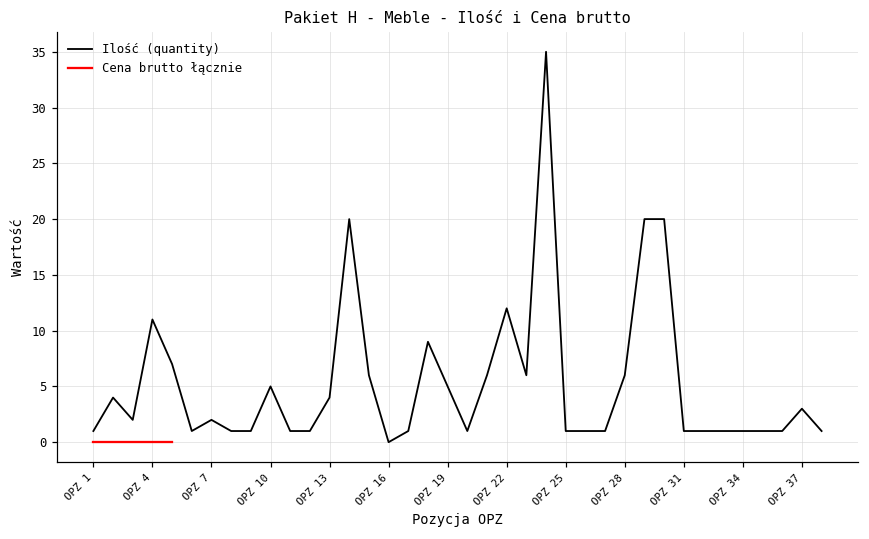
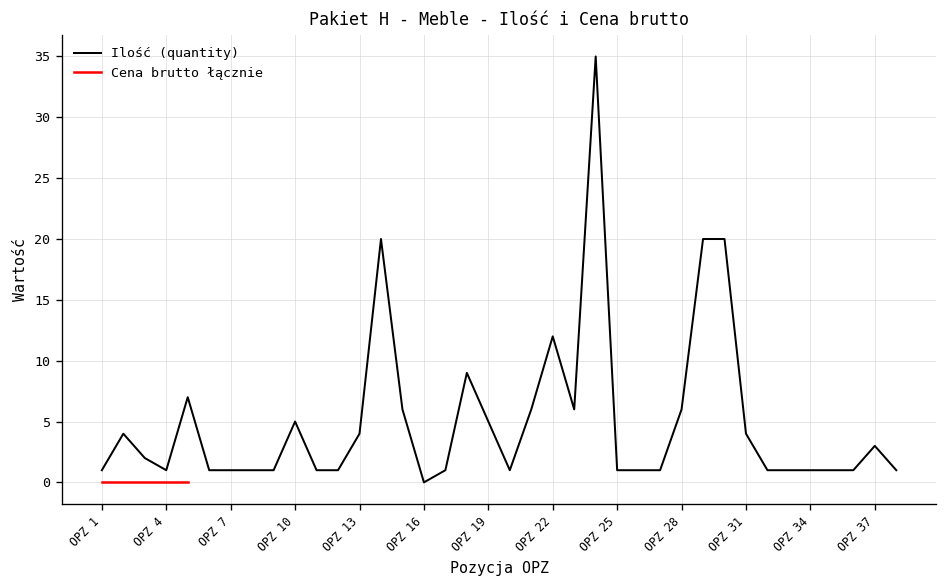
  {
    "Ilość (quantity)": {
      "OPZ 1": 1,
-     "OPZ 4": 11,
-     "OPZ 7": 2,
+     "OPZ 4": 1,
+     "OPZ 7": 1,
      "OPZ 10": 5,
      "OPZ 13": 4,
      "OPZ 16": 0,
      "OPZ 19": 5,
      "OPZ 22": 12,
      "OPZ 25": 1,
      "OPZ 28": 6,
-     "OPZ 31": 1,
+     "OPZ 31": 4,
      "OPZ 34": 1,
      "OPZ 37": 3
    },
    "Cena brutto łącznie": {
      "OPZ 1": 0,
      "OPZ 4": 0
    }
  }
